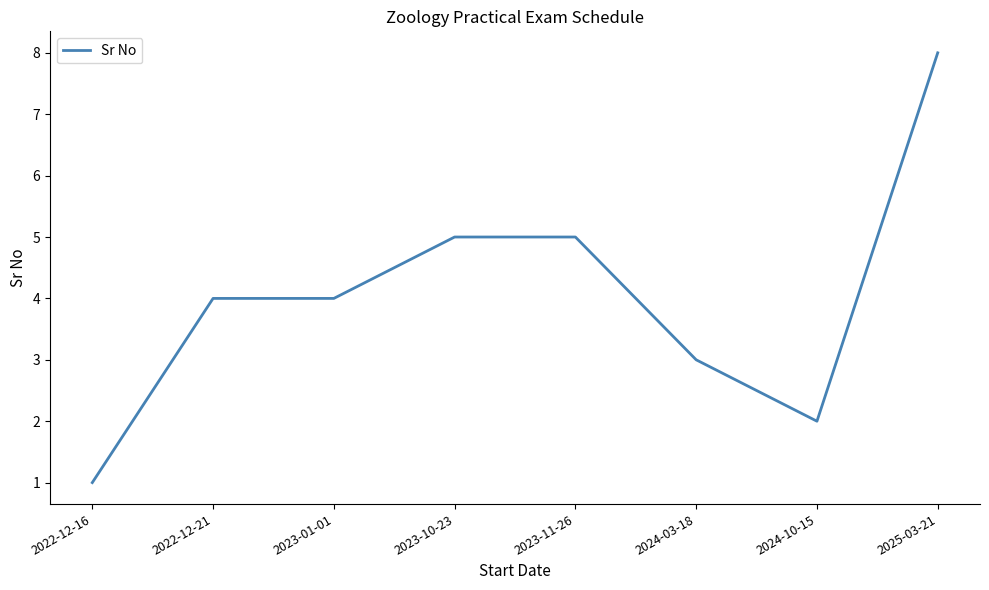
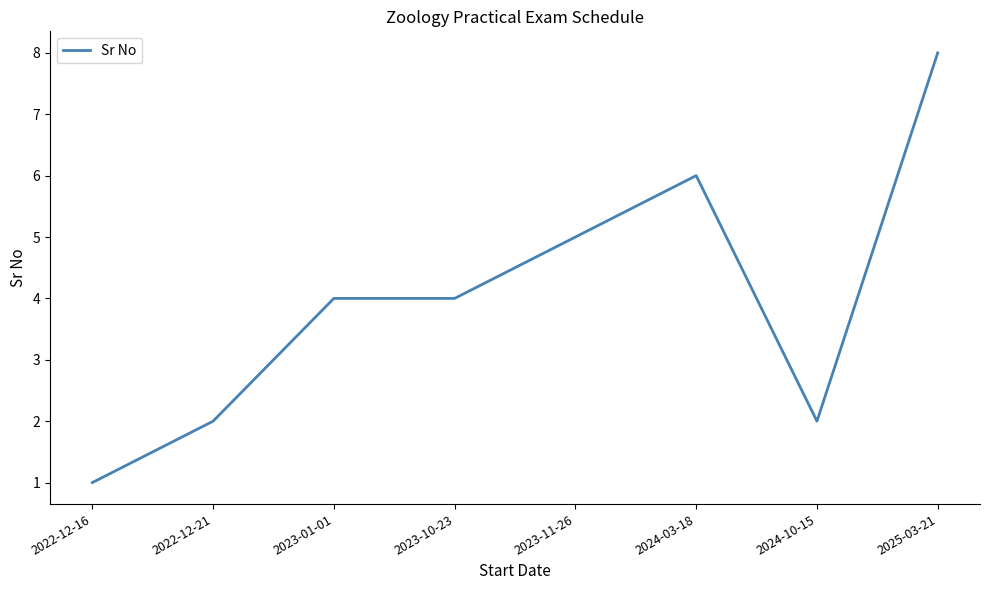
  {
    "2022-12-16": 1,
-   "2022-12-21": 4,
+   "2022-12-21": 2,
    "2023-01-01": 4,
-   "2023-10-23": 5,
+   "2023-10-23": 4,
    "2023-11-26": 5,
-   "2024-03-18": 3,
+   "2024-03-18": 6,
    "2024-10-15": 2,
    "2025-03-21": 8
  }
